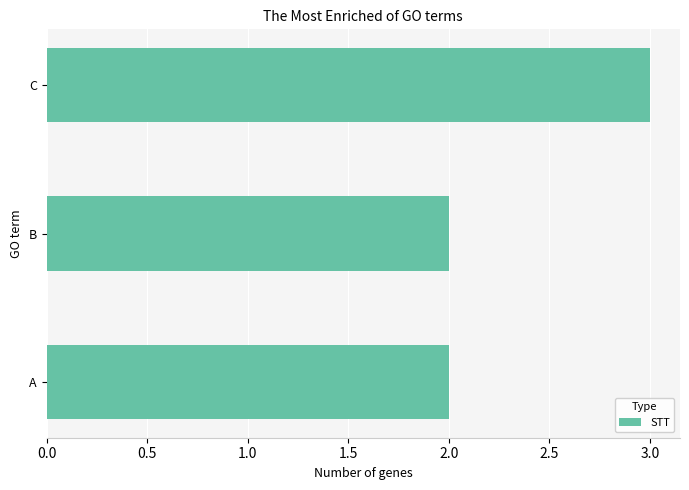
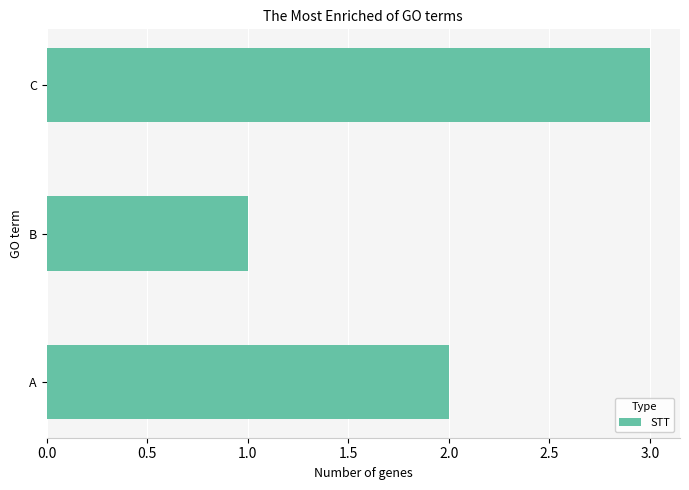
  {
    "C": 3,
-   "B": 2,
+   "B": 1,
    "A": 2
  }
